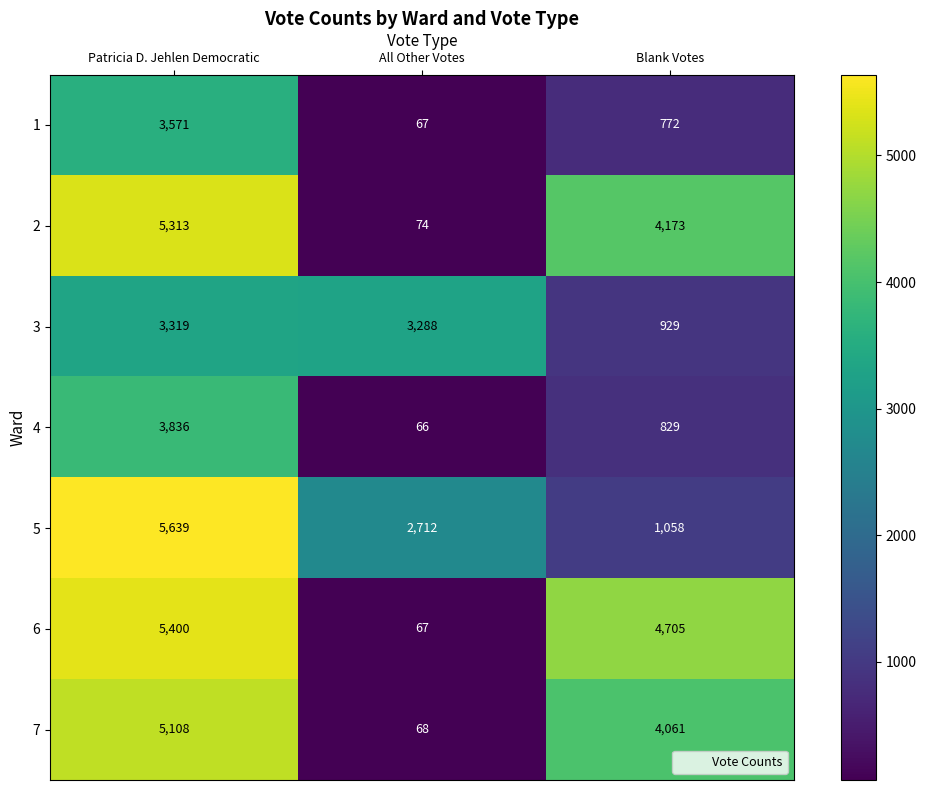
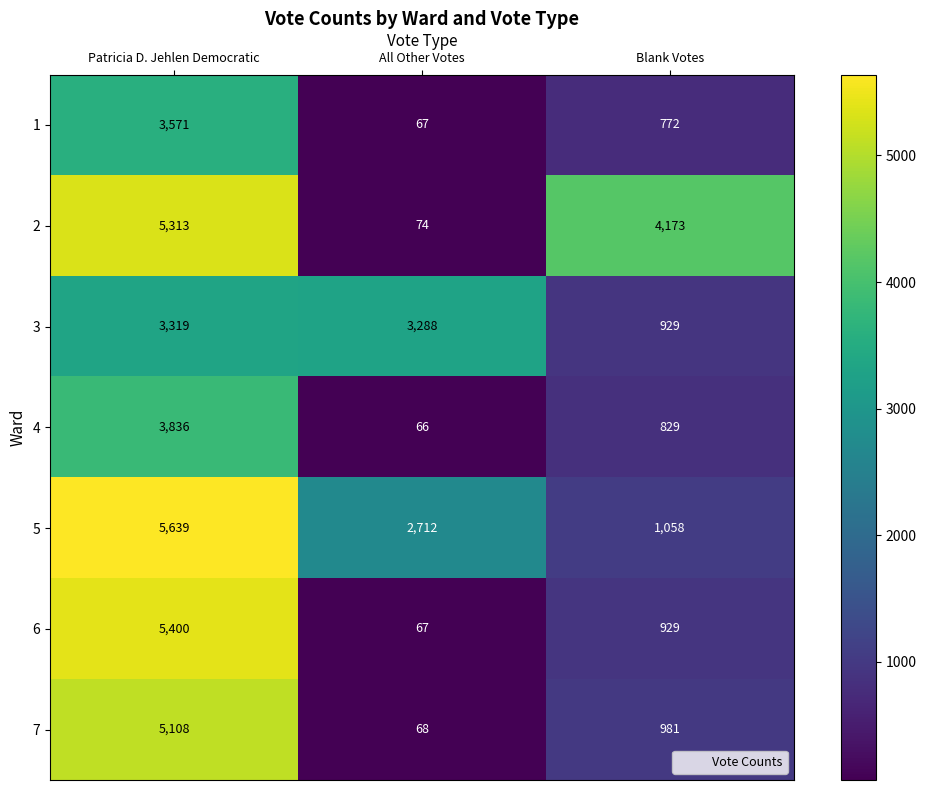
  {
    "1": {
      "Patricia D. Jehlen Democratic": "3,571",
      "All Other Votes": "67",
      "Blank Votes": "772"
    },
    "2": {
      "Patricia D. Jehlen Democratic": "5,313",
      "All Other Votes": "74",
      "Blank Votes": "4,173"
    },
    "3": {
      "Patricia D. Jehlen Democratic": "3,319",
      "All Other Votes": "3,288",
      "Blank Votes": "929"
    },
    "4": {
      "Patricia D. Jehlen Democratic": "3,836",
      "All Other Votes": "66",
      "Blank Votes": "829"
    },
    "5": {
      "Patricia D. Jehlen Democratic": "5,639",
      "All Other Votes": "2,712",
      "Blank Votes": "1,058"
    },
    "6": {
      "Patricia D. Jehlen Democratic": "5,400",
      "All Other Votes": "67",
-     "Blank Votes": "4,705"
+     "Blank Votes": "929"
    },
    "7": {
      "Patricia D. Jehlen Democratic": "5,108",
      "All Other Votes": "68",
-     "Blank Votes": "4,061"
+     "Blank Votes": "981"
    }
  }
